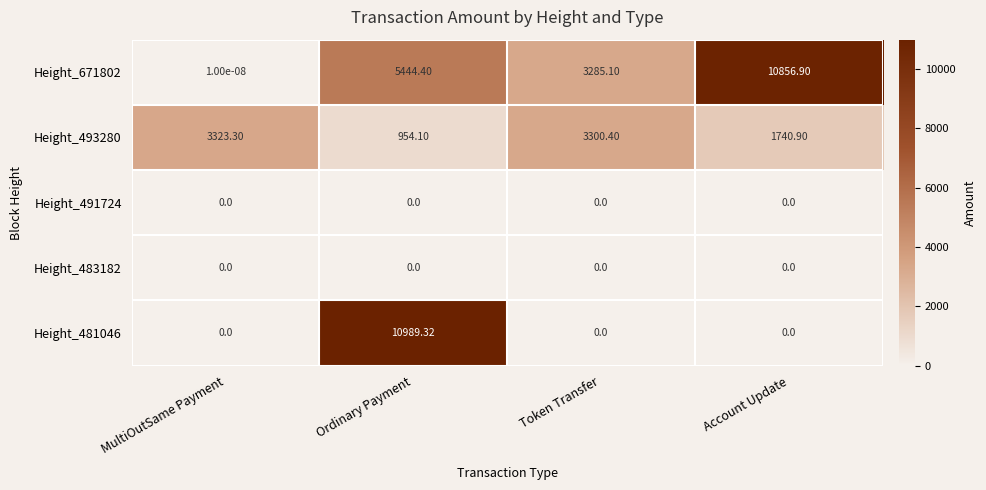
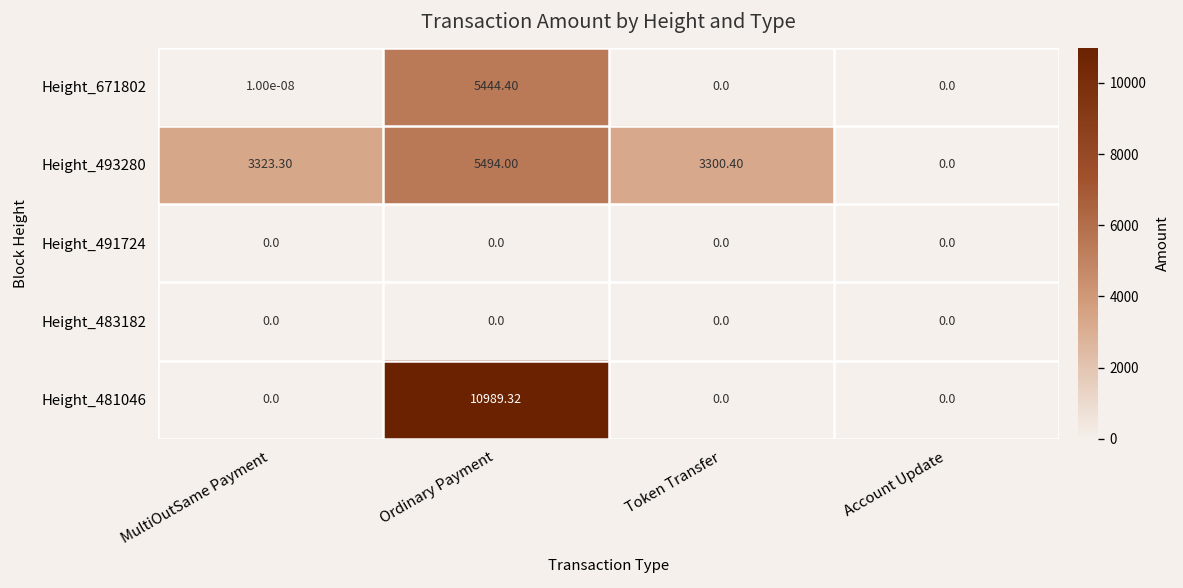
  {
    "Height_671802": {
      "MultiOutSame Payment": "1.00e-08",
      "Ordinary Payment": "5444.40",
-     "Token Transfer": "3285.10",
-     "Account Update": "10856.90"
+     "Token Transfer": "0.0",
+     "Account Update": "0.0"
    },
    "Height_493280": {
      "MultiOutSame Payment": "3323.30",
-     "Ordinary Payment": "954.10",
+     "Ordinary Payment": "5494.00",
      "Token Transfer": "3300.40",
-     "Account Update": "1740.90"
+     "Account Update": "0.0"
    },
    "Height_491724": {
      "MultiOutSame Payment": "0.0",
      "Ordinary Payment": "0.0",
      "Token Transfer": "0.0",
      "Account Update": "0.0"
    },
    "Height_483182": {
      "MultiOutSame Payment": "0.0",
      "Ordinary Payment": "0.0",
      "Token Transfer": "0.0",
      "Account Update": "0.0"
    },
    "Height_481046": {
      "MultiOutSame Payment": "0.0",
      "Ordinary Payment": "10989.32",
      "Token Transfer": "0.0",
      "Account Update": "0.0"
    }
  }
